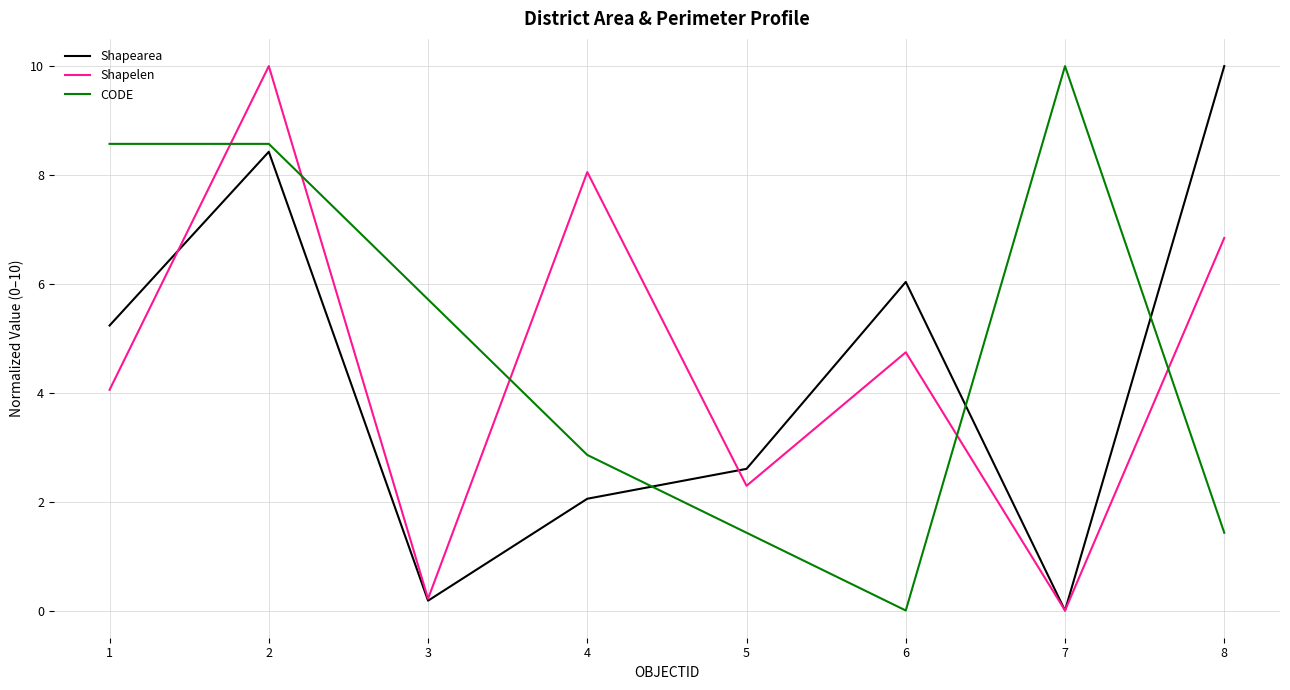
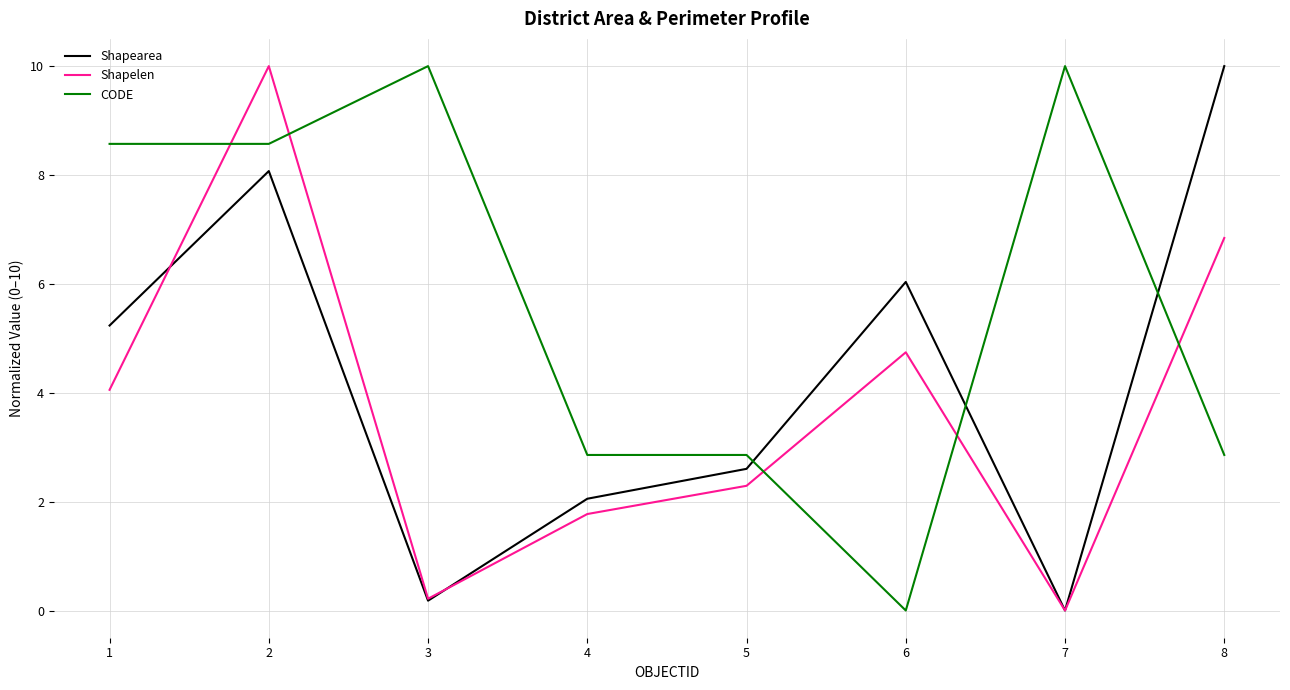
  {
    "Shapearea": {
      "1": 5.2,
-     "2": 8.4,
+     "2": 8.1,
      "4": 2.1,
      "5": 2.6,
      "6": 6.0,
      "8": 10.0
    },
    "Shapelen": {
      "1": 4.1,
      "2": 10.0,
-     "4": 8.1,
+     "4": 1.8,
      "5": 2.3,
      "6": 4.7,
      "8": 6.8
    },
    "CODE": {
      "1": 8.6,
      "2": 8.6,
-     "3": 5.7,
+     "3": 10.0,
      "4": 2.9,
-     "5": 1.4,
+     "5": 2.9,
      "6": 0.0,
      "7": 10.0,
-     "8": 1.4
+     "8": 2.9
    }
  }
